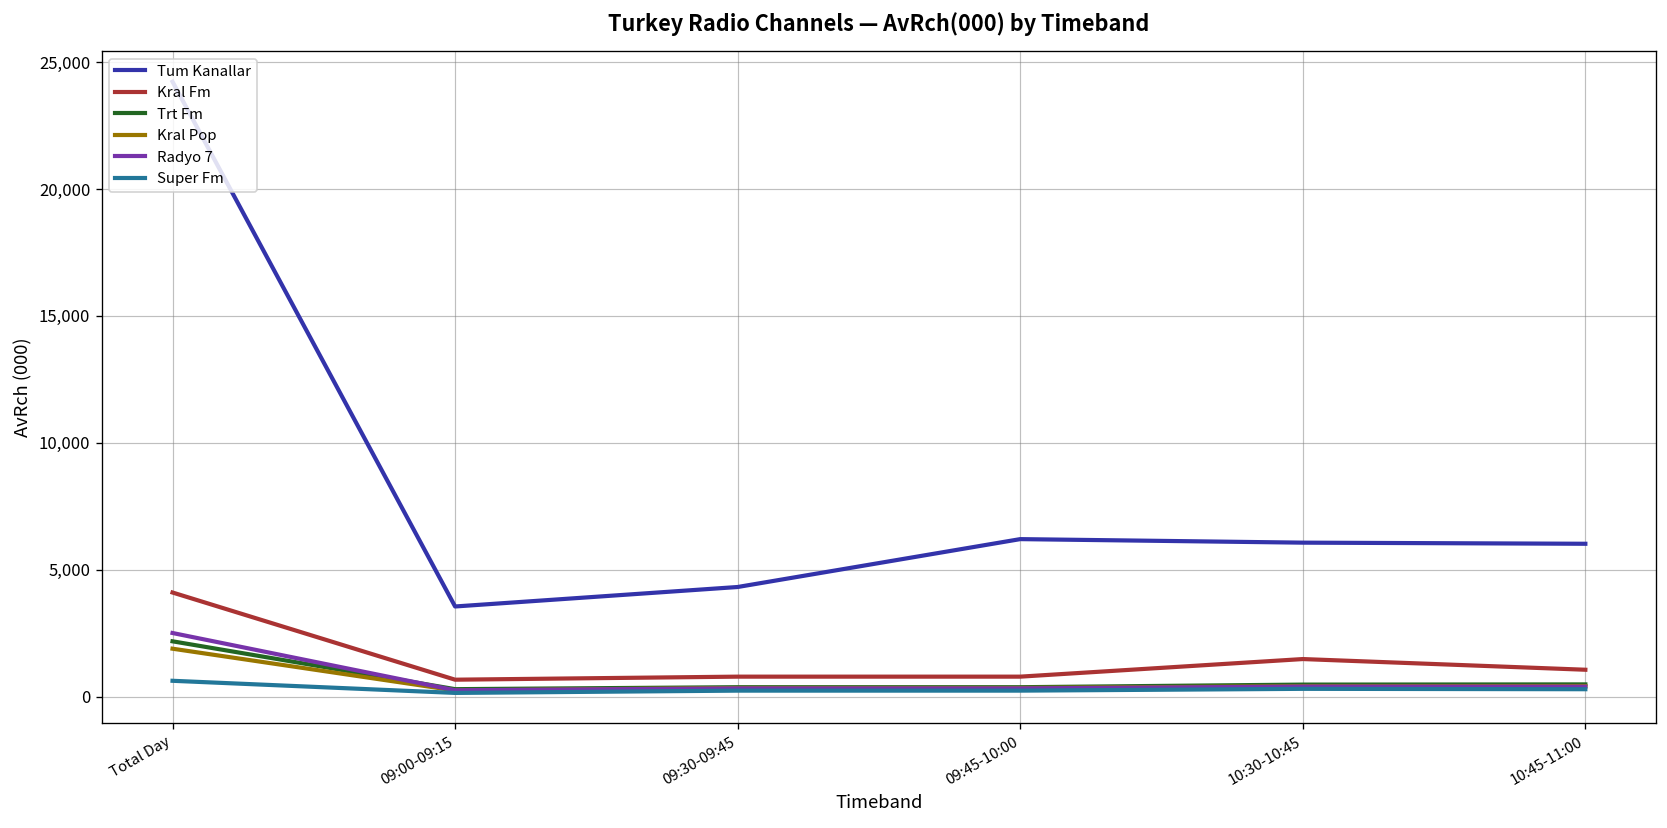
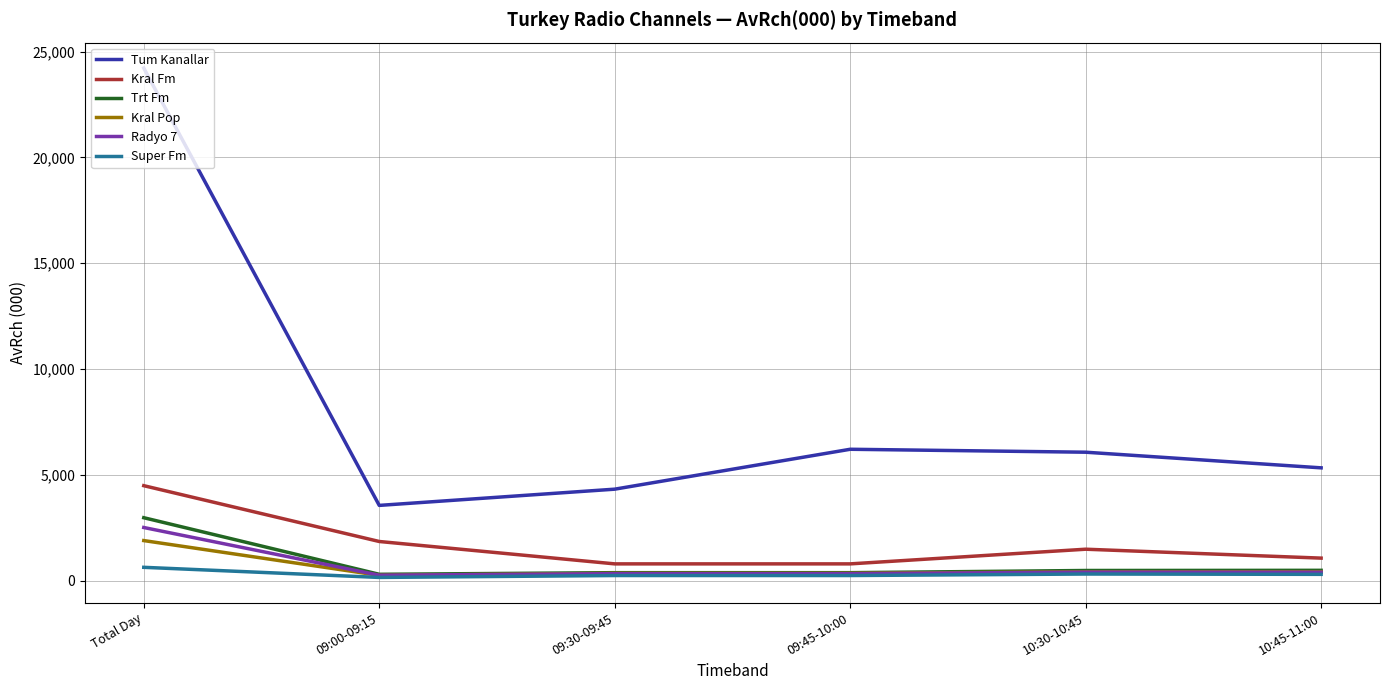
  {
    "Tum Kanallar": {
      "09:00-09:15": "3,600",
      "09:30-09:45": "4,300",
      "09:45-10:00": "6,200",
      "10:30-10:45": "6,100",
-     "10:45-11:00": "6,000"
+     "10:45-11:00": "5,300"
    },
    "Kral Fm": {
-     "Total Day": "4,100",
-     "09:00-09:15": "700",
+     "Total Day": "4,500",
+     "09:00-09:15": "1,900",
      "09:30-09:45": "800",
      "09:45-10:00": "800",
      "10:30-10:45": "1,500",
      "10:45-11:00": "1,100"
    },
    "Kral Pop": {
      "Total Day": "1,900"
    },
    "Radyo 7": {
      "Total Day": "2,500"
    },
    "Super Fm": {
      "Total Day": "600"
    },
    "Trt Fm": {
-     "Total Day": "2,200"
+     "Total Day": "3,000"
    }
  }
